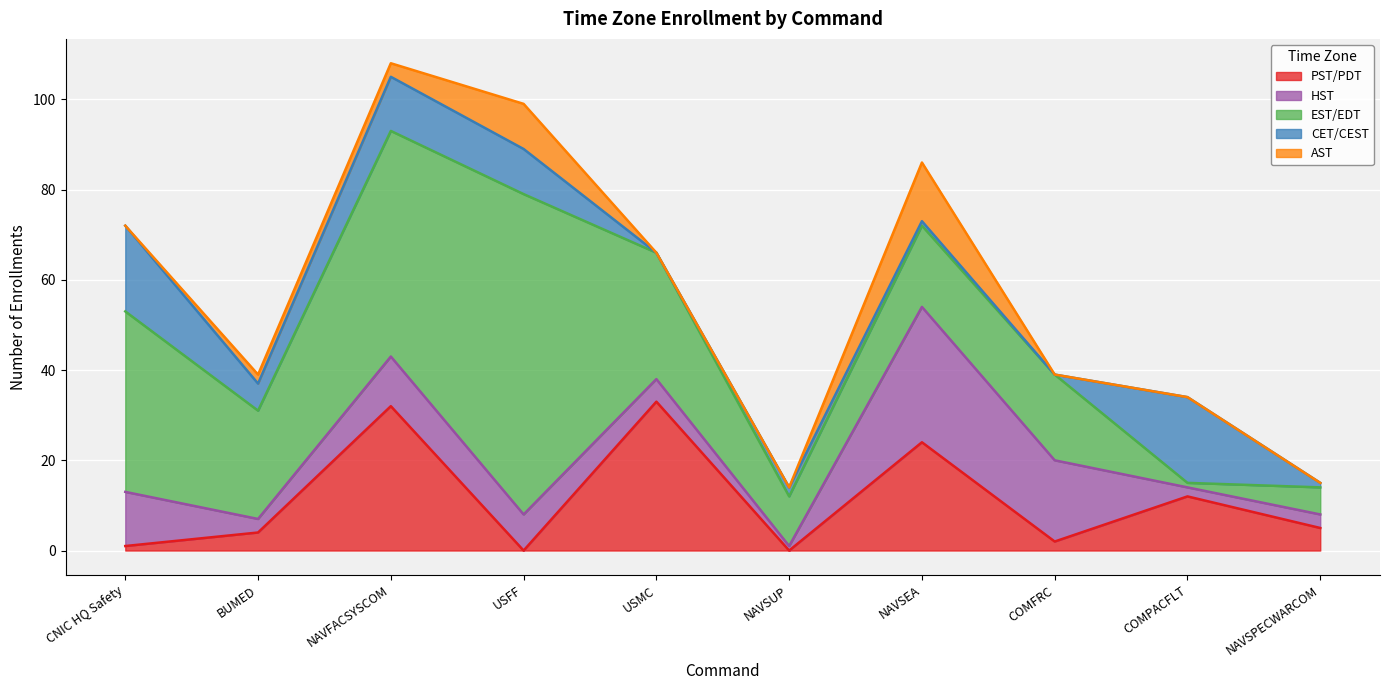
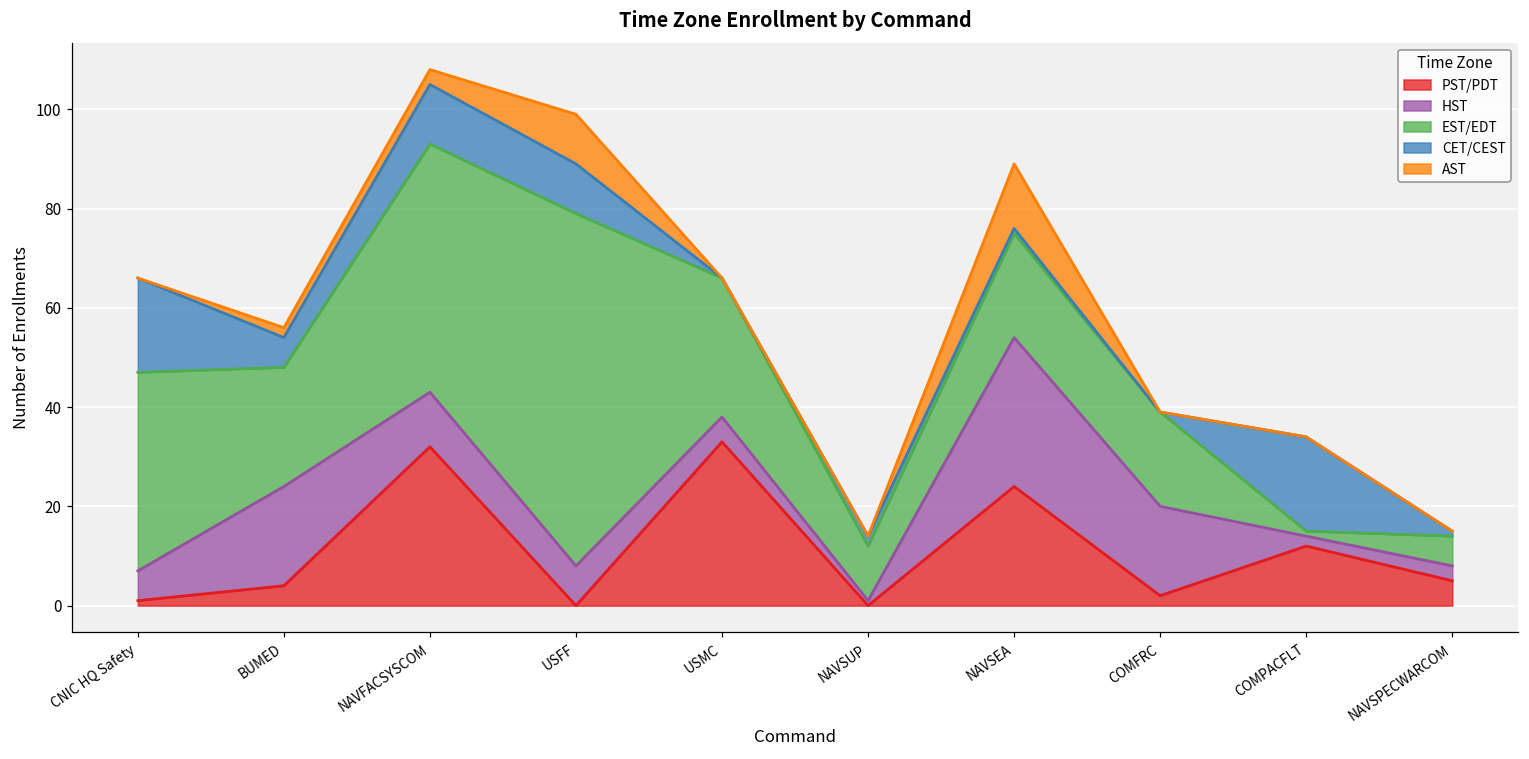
  {
    "PST/PDT": {
      "CNIC HQ Safety": 1,
      "BUMED": 4,
      "NAVFACSYSCOM": 32,
      "USFF": 0,
      "USMC": 33,
      "NAVSUP": 0,
      "NAVSEA": 24,
      "COMFRC": 2,
      "COMPACFLT": 12,
      "NAVSPECWARCOM": 5
    },
    "HST": {
-     "CNIC HQ Safety": 12,
-     "BUMED": 3,
+     "CNIC HQ Safety": 6,
+     "BUMED": 20,
      "NAVFACSYSCOM": 11,
      "USFF": 8,
      "USMC": 5,
      "NAVSUP": 1,
      "NAVSEA": 30,
      "COMFRC": 18,
      "COMPACFLT": 2,
      "NAVSPECWARCOM": 3
    },
    "EST/EDT": {
      "CNIC HQ Safety": 40,
      "BUMED": 24,
      "NAVFACSYSCOM": 50,
      "USFF": 71,
      "NAVSUP": 11,
-     "NAVSEA": 18,
+     "NAVSEA": 21,
      "COMPACFLT": 1,
      "NAVSPECWARCOM": 6
    },
    "CET/CEST": {
      "BUMED": 6,
      "NAVFACSYSCOM": 12,
      "USFF": 10,
      "NAVSEA": 1
    },
    "AST": {
      "BUMED": 2,
      "NAVFACSYSCOM": 3,
      "USFF": 10,
      "NAVSEA": 13
    }
  }
